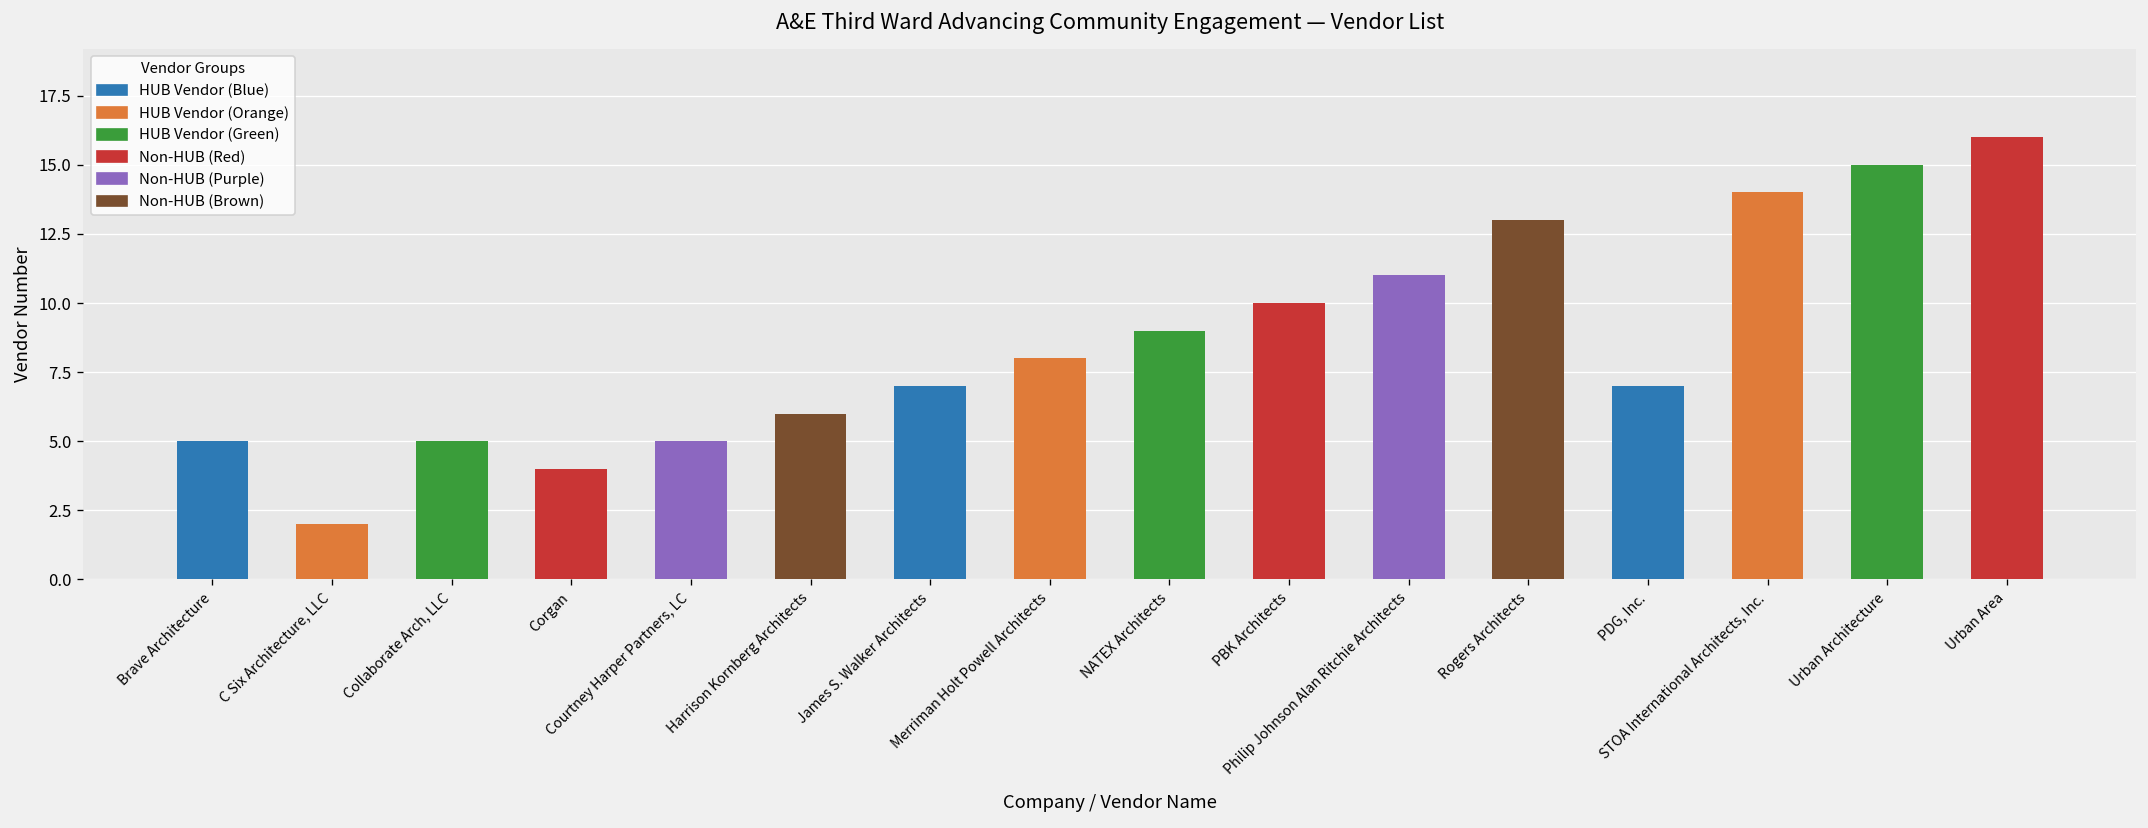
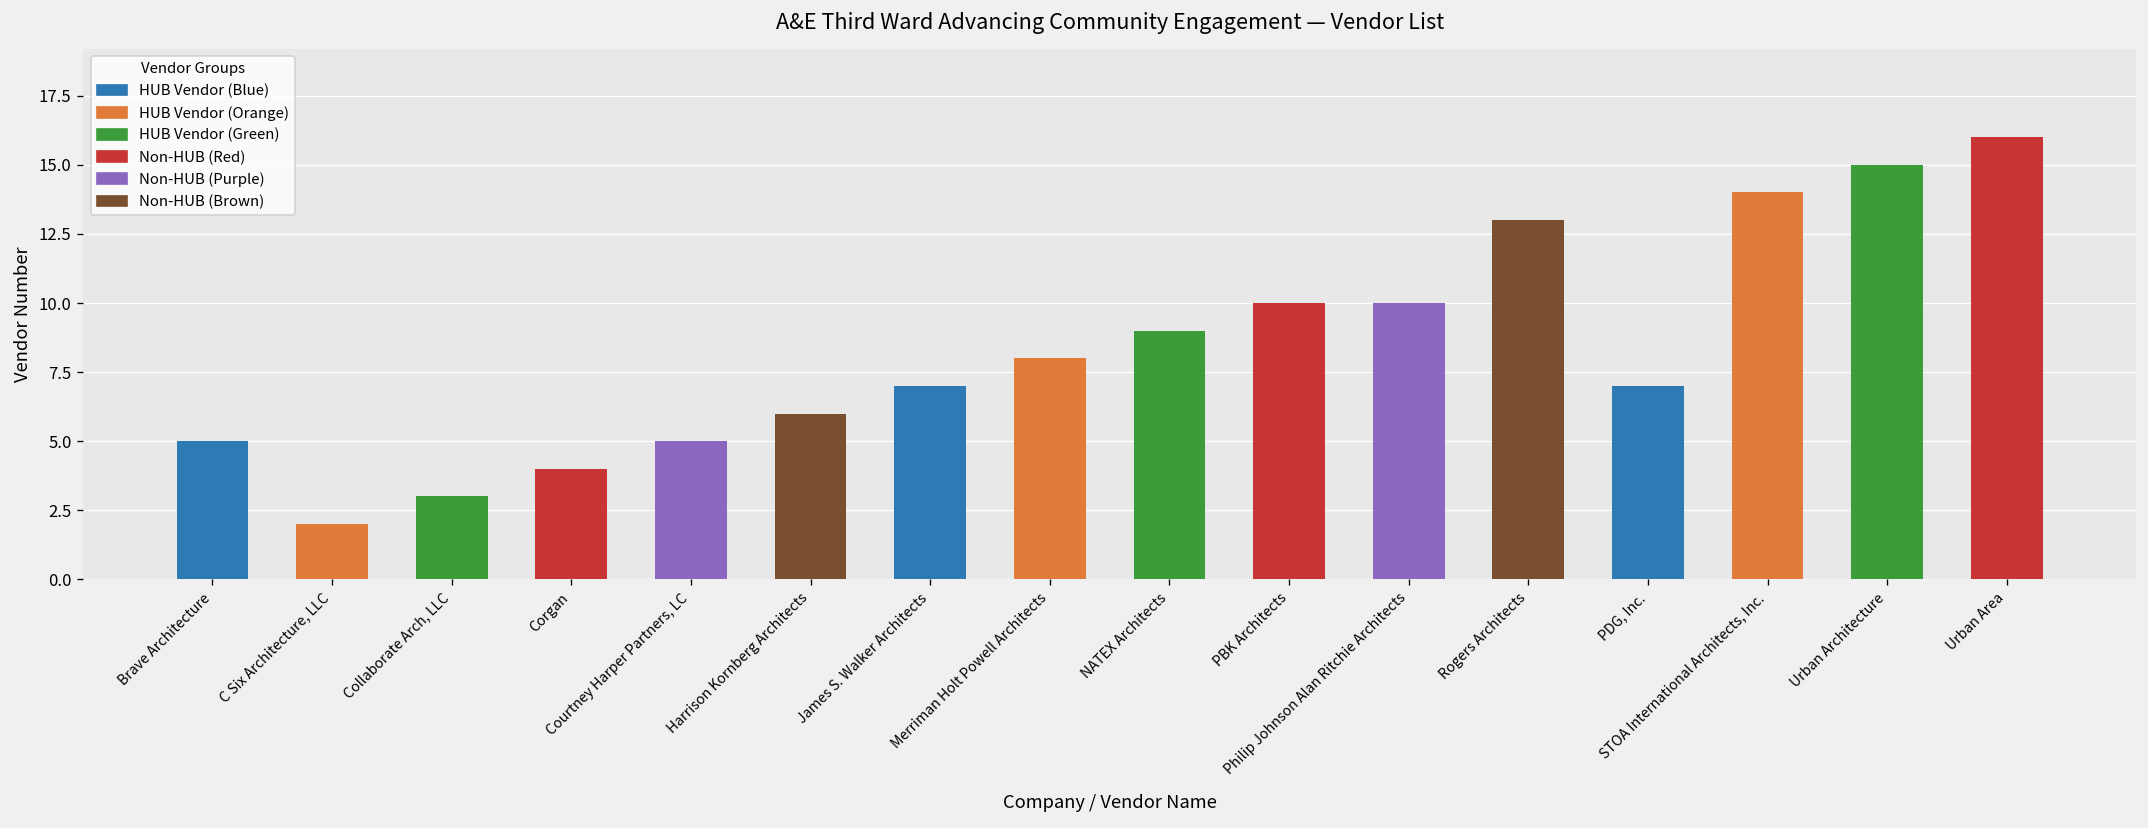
  {
    "Brave Architecture": 5,
    "C Six Architecture, LLC": 2,
-   "Collaborate Arch, LLC": 5,
+   "Collaborate Arch, LLC": 3,
    "Corgan": 4,
    "Courtney Harper Partners, LC": 5,
    "Harrison Kornberg Architects": 6,
    "James S. Walker Architects": 7,
    "Merriman Holt Powell Architects": 8,
    "NATEX Architects": 9,
    "PBK Architects": 10,
-   "Philip Johnson Alan Ritchie Architects": 11,
+   "Philip Johnson Alan Ritchie Architects": 10,
    "Rogers Architects": 13,
    "PDG, Inc.": 7,
    "STOA International Architects, Inc.": 14,
    "Urban Architecture": 15,
    "Urban Area": 16
  }
